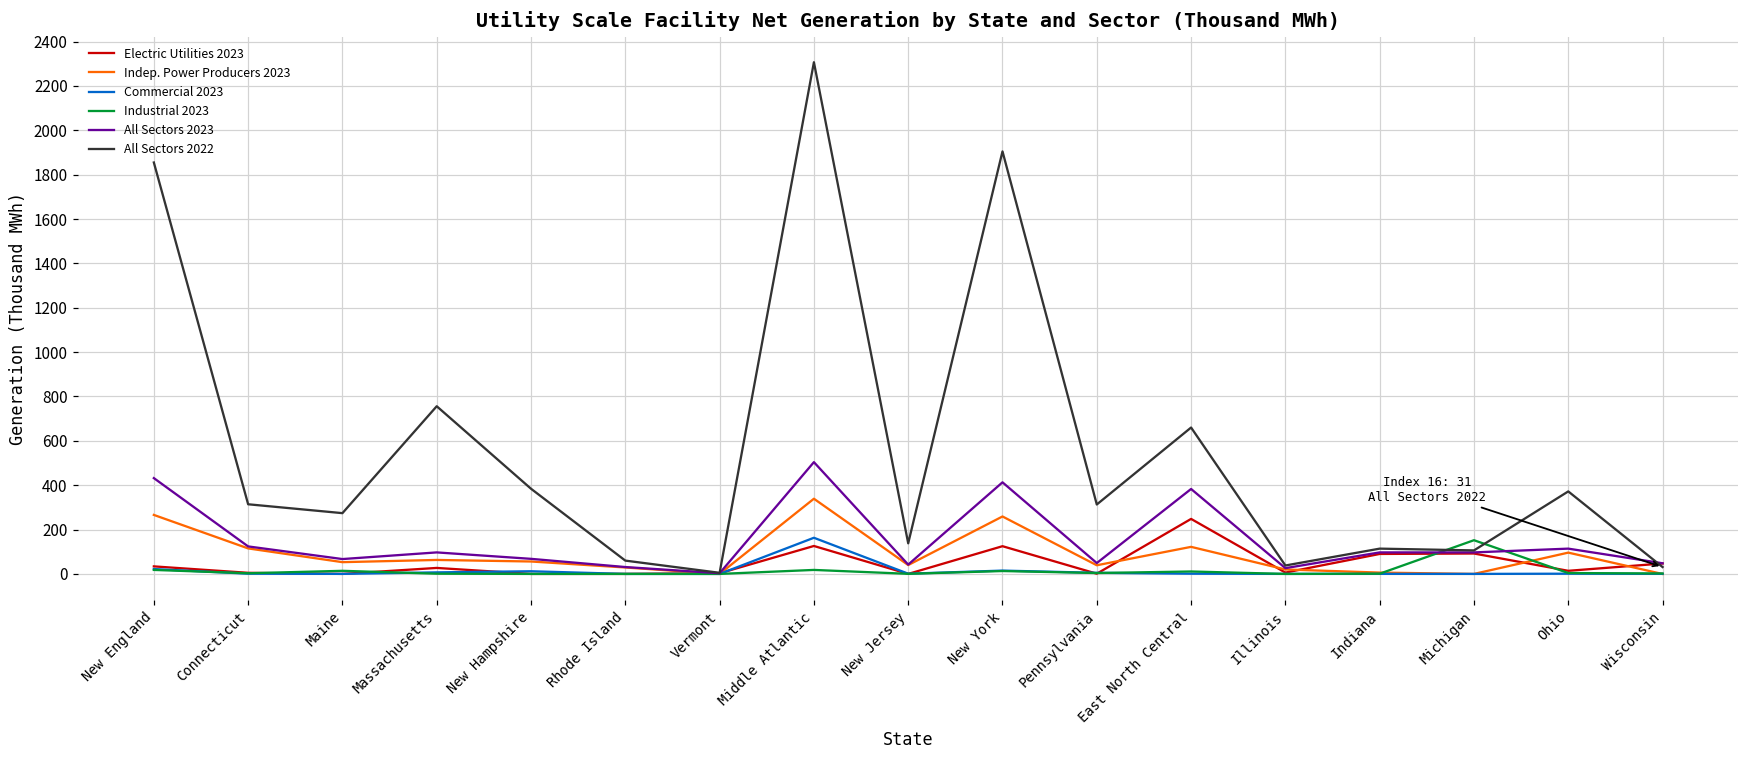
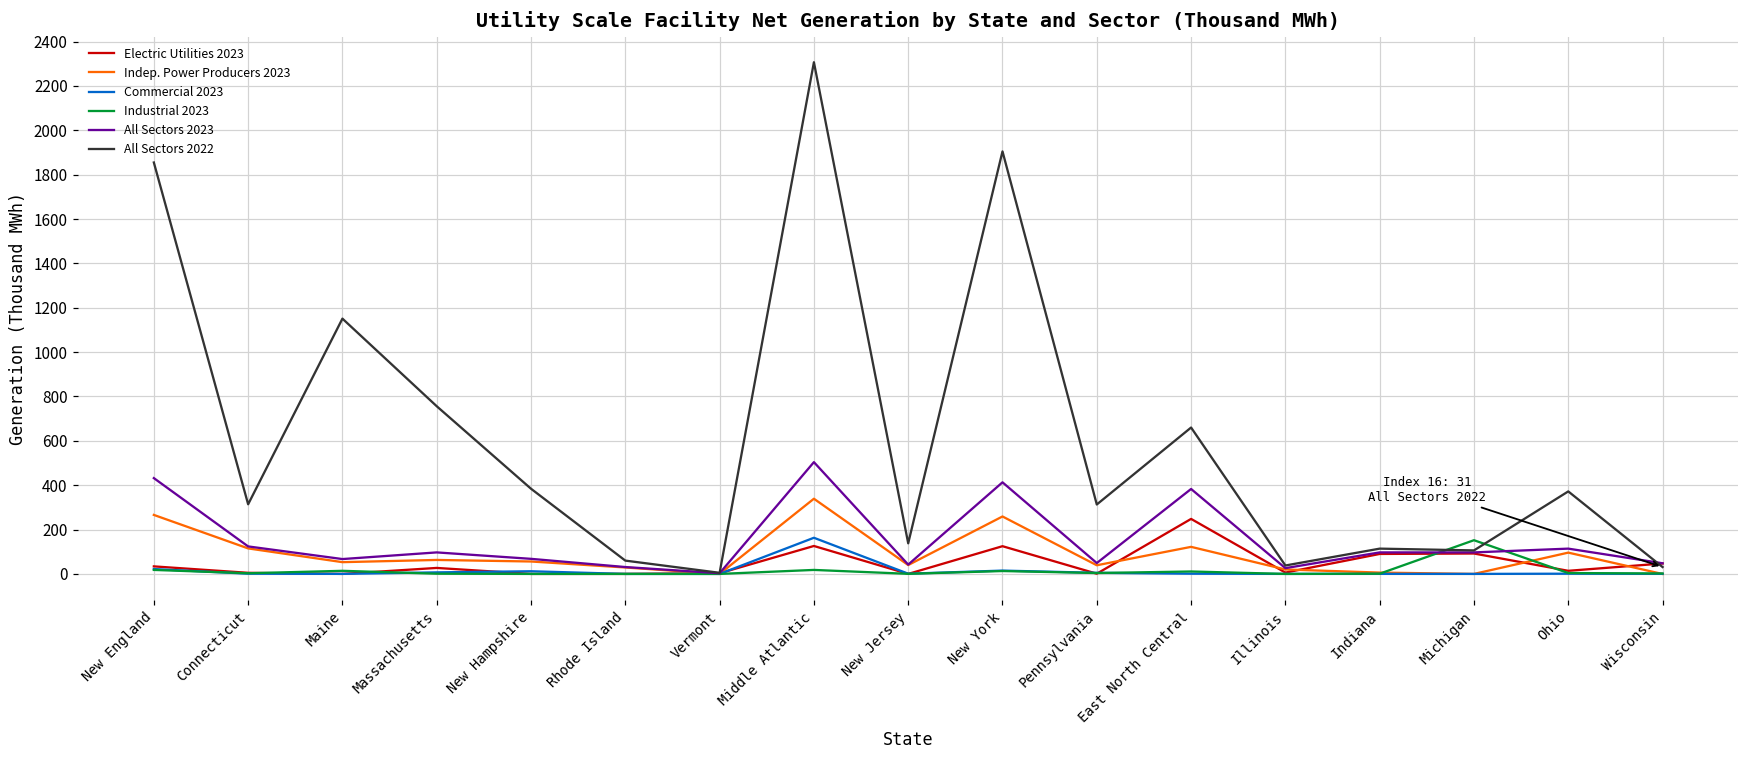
  {
    "Electric Utilities 2023": {
      "Massachusetts": 30,
      "Middle Atlantic": 130,
      "New York": 130,
      "East North Central": 250
    },
    "Indep. Power Producers 2023": {
      "New England": 270,
      "Maine": 50,
      "Massachusetts": 60,
      "Middle Atlantic": 340,
      "New York": 260,
      "East North Central": 120
    },
    "Commercial 2023": {
      "Middle Atlantic": 160
    },
    "Industrial 2023": {
      "Maine": 10,
      "Middle Atlantic": 20
    },
    "All Sectors 2023": {
      "New England": 430,
      "Maine": 70,
      "Massachusetts": 100,
      "Middle Atlantic": 500,
      "New York": 410,
      "East North Central": 380
    },
    "All Sectors 2022": {
      "New England": 1860,
      "Connecticut": 310,
-     "Maine": 270,
+     "Maine": 1150,
      "Massachusetts": 760,
      "New Hampshire": 380,
      "Rhode Island": 60,
      "Middle Atlantic": 2310,
      "New Jersey": 140,
      "New York": 1910,
      "Pennsylvania": 310,
      "East North Central": 660,
      "Wisconsin": 30
    }
  }
